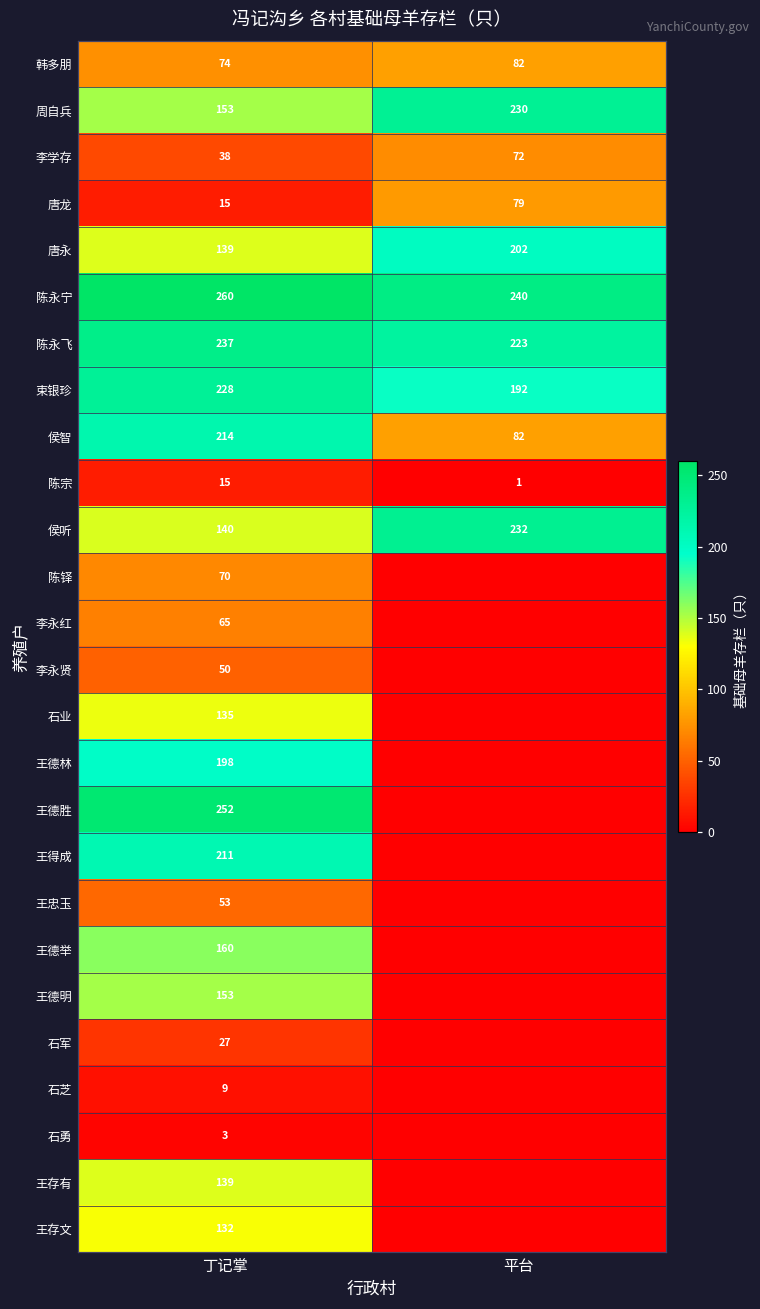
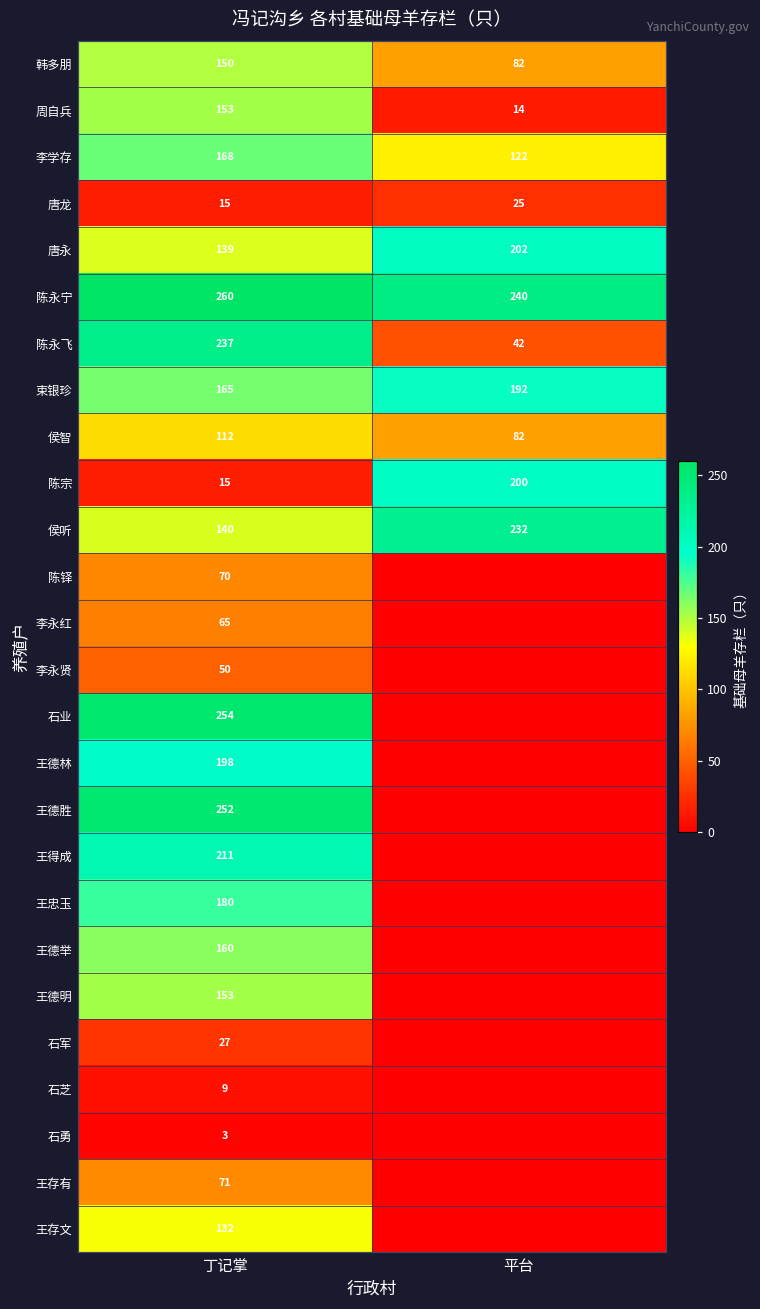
  {
    "韩多朋": {
-     "丁记掌": 74,
+     "丁记掌": 150,
      "平台": 82
    },
    "周自兵": {
      "丁记掌": 153,
-     "平台": 230
+     "平台": 14
    },
    "李学存": {
-     "丁记掌": 38,
-     "平台": 72
+     "丁记掌": 168,
+     "平台": 122
    },
    "唐龙": {
      "丁记掌": 15,
-     "平台": 79
+     "平台": 25
    },
    "唐永": {
      "丁记掌": 139,
      "平台": 202
    },
    "陈永宁": {
      "丁记掌": 260,
      "平台": 240
    },
    "陈永飞": {
      "丁记掌": 237,
-     "平台": 223
+     "平台": 42
    },
    "束银珍": {
-     "丁记掌": 228,
+     "丁记掌": 165,
      "平台": 192
    },
    "侯智": {
-     "丁记掌": 214,
+     "丁记掌": 112,
      "平台": 82
    },
    "陈宗": {
      "丁记掌": 15,
-     "平台": 1
+     "平台": 200
    },
    "侯听": {
      "丁记掌": 140,
      "平台": 232
    },
    "陈铎": {
      "丁记掌": 70
    },
    "李永红": {
      "丁记掌": 65
    },
    "李永贤": {
      "丁记掌": 50
    },
    "石业": {
-     "丁记掌": 135
+     "丁记掌": 254
    },
    "王德林": {
      "丁记掌": 198
    },
    "王德胜": {
      "丁记掌": 252
    },
    "王得成": {
      "丁记掌": 211
    },
    "王忠玉": {
-     "丁记掌": 53
+     "丁记掌": 180
    },
    "王德举": {
      "丁记掌": 160
    },
    "王德明": {
      "丁记掌": 153
    },
    "石军": {
      "丁记掌": 27
    },
    "石芝": {
      "丁记掌": 9
    },
    "石勇": {
      "丁记掌": 3
    },
    "王存有": {
-     "丁记掌": 139
+     "丁记掌": 71
    },
    "王存文": {
      "丁记掌": 132
    }
  }
